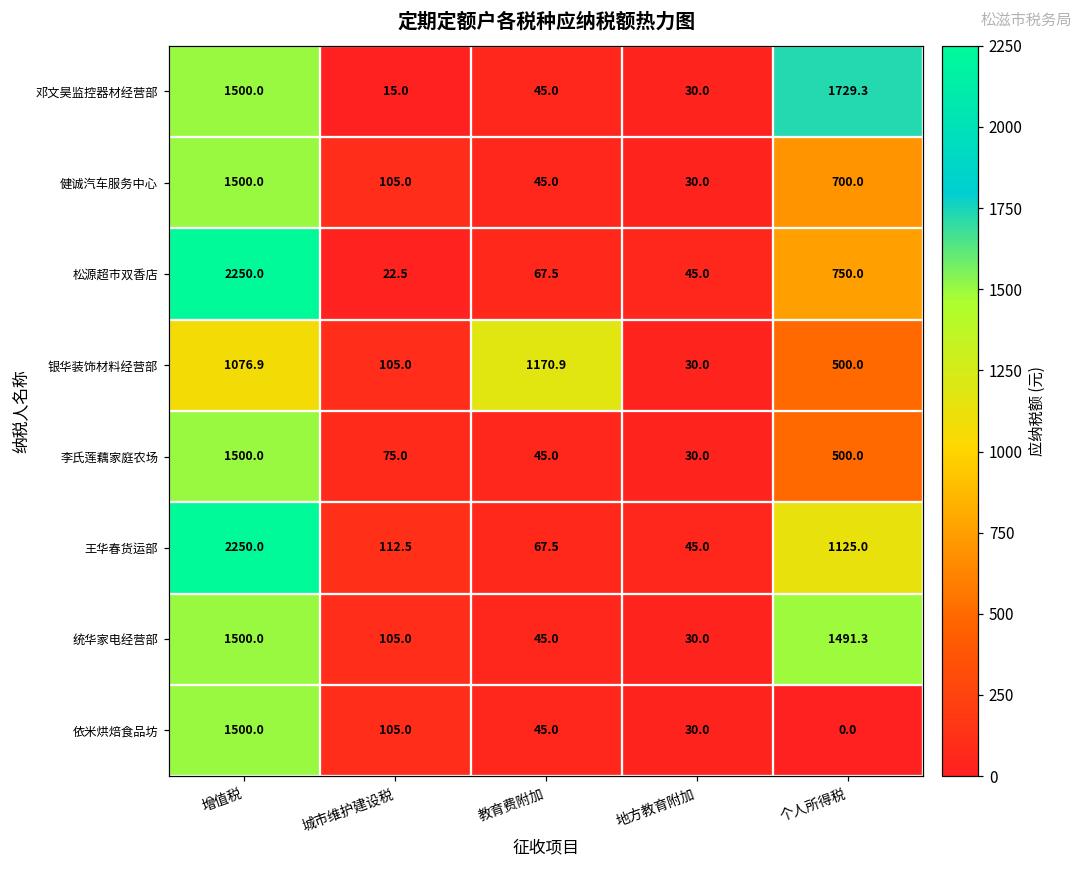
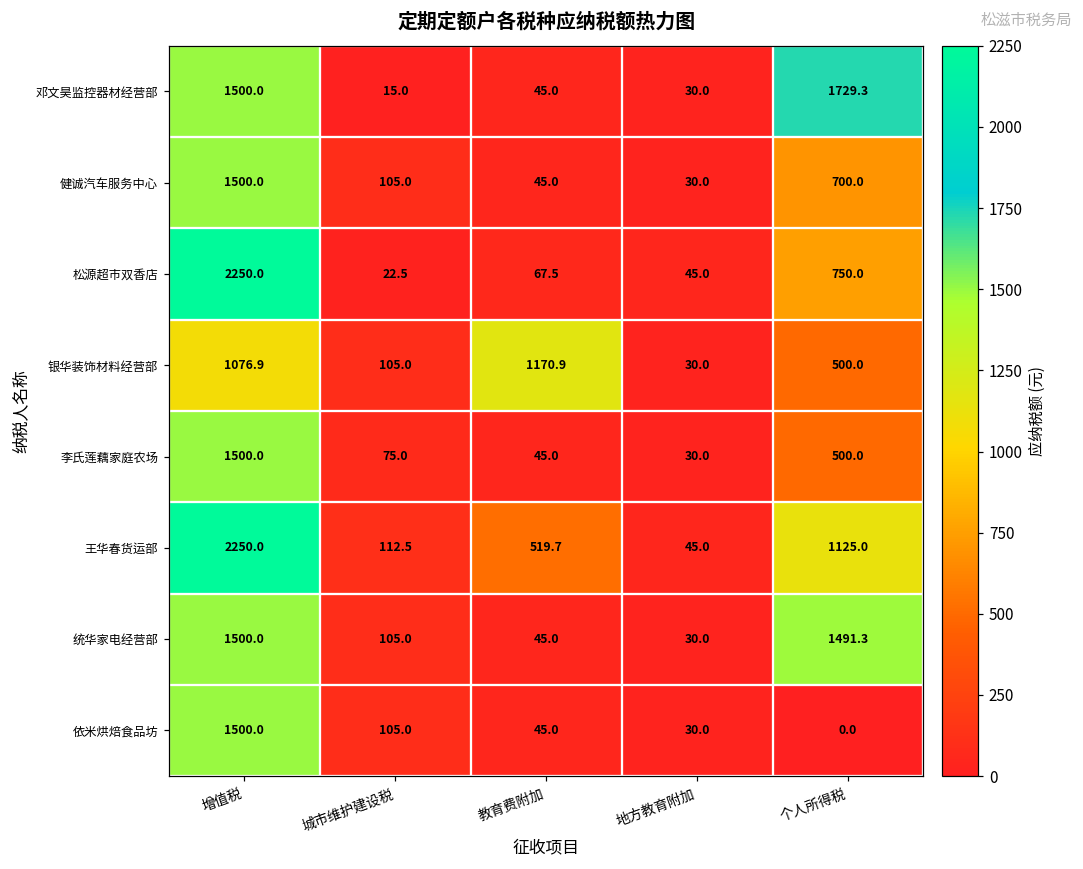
  {
    "邓文昊监控器材经营部": {
      "增值税": 1500.0,
      "城市维护建设税": 15.0,
      "教育费附加": 45.0,
      "地方教育附加": 30.0,
      "个人所得税": 1729.3
    },
    "健诚汽车服务中心": {
      "增值税": 1500.0,
      "城市维护建设税": 105.0,
      "教育费附加": 45.0,
      "地方教育附加": 30.0,
      "个人所得税": 700.0
    },
    "松源超市双香店": {
      "增值税": 2250.0,
      "城市维护建设税": 22.5,
      "教育费附加": 67.5,
      "地方教育附加": 45.0,
      "个人所得税": 750.0
    },
    "银华装饰材料经营部": {
      "增值税": 1076.9,
      "城市维护建设税": 105.0,
      "教育费附加": 1170.9,
      "地方教育附加": 30.0,
      "个人所得税": 500.0
    },
    "李氏莲藕家庭农场": {
      "增值税": 1500.0,
      "城市维护建设税": 75.0,
      "教育费附加": 45.0,
      "地方教育附加": 30.0,
      "个人所得税": 500.0
    },
    "王华春货运部": {
      "增值税": 2250.0,
      "城市维护建设税": 112.5,
-     "教育费附加": 67.5,
+     "教育费附加": 519.7,
      "地方教育附加": 45.0,
      "个人所得税": 1125.0
    },
    "统华家电经营部": {
      "增值税": 1500.0,
      "城市维护建设税": 105.0,
      "教育费附加": 45.0,
      "地方教育附加": 30.0,
      "个人所得税": 1491.3
    },
    "依米烘焙食品坊": {
      "增值税": 1500.0,
      "城市维护建设税": 105.0,
      "教育费附加": 45.0,
      "地方教育附加": 30.0,
      "个人所得税": 0.0
    }
  }
